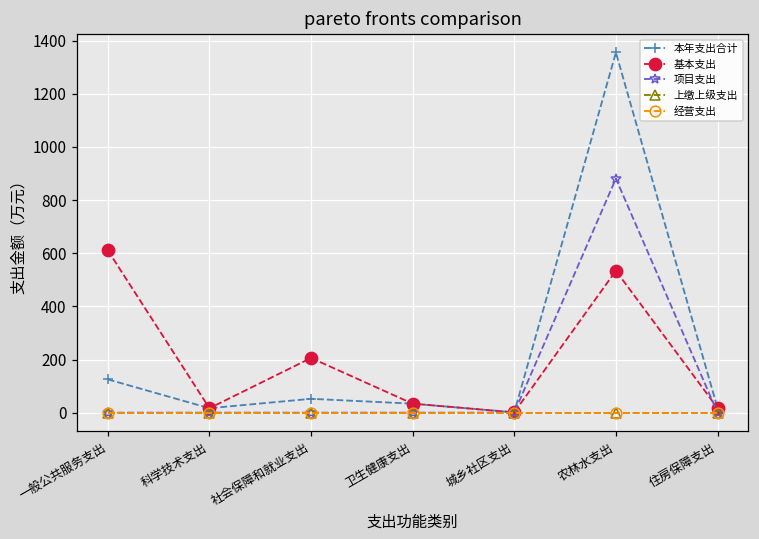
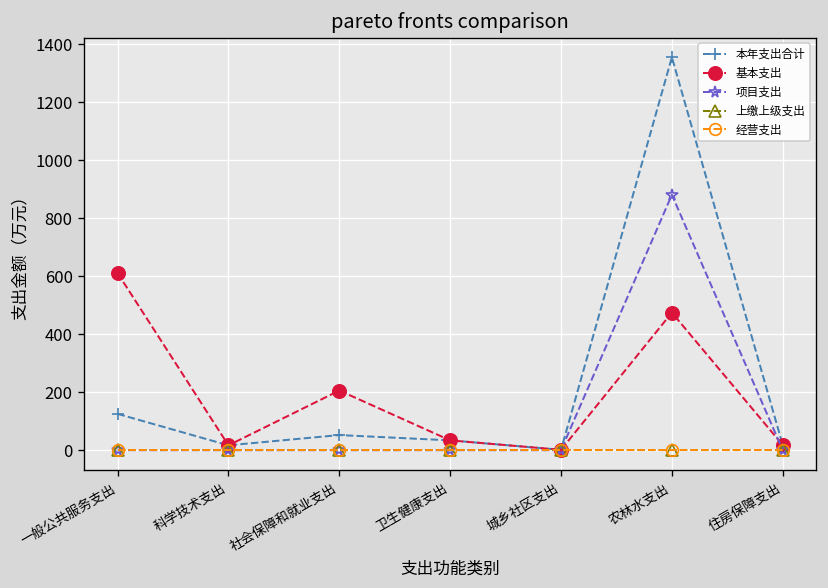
  {
    "基本支出": {
      "一般公共服务支出": 610,
      "社会保障和就业支出": 210,
-     "农林水支出": 530
+     "农林水支出": 470
    },
    "经营支出": {
      "农林水支出": 0
    }
  }
